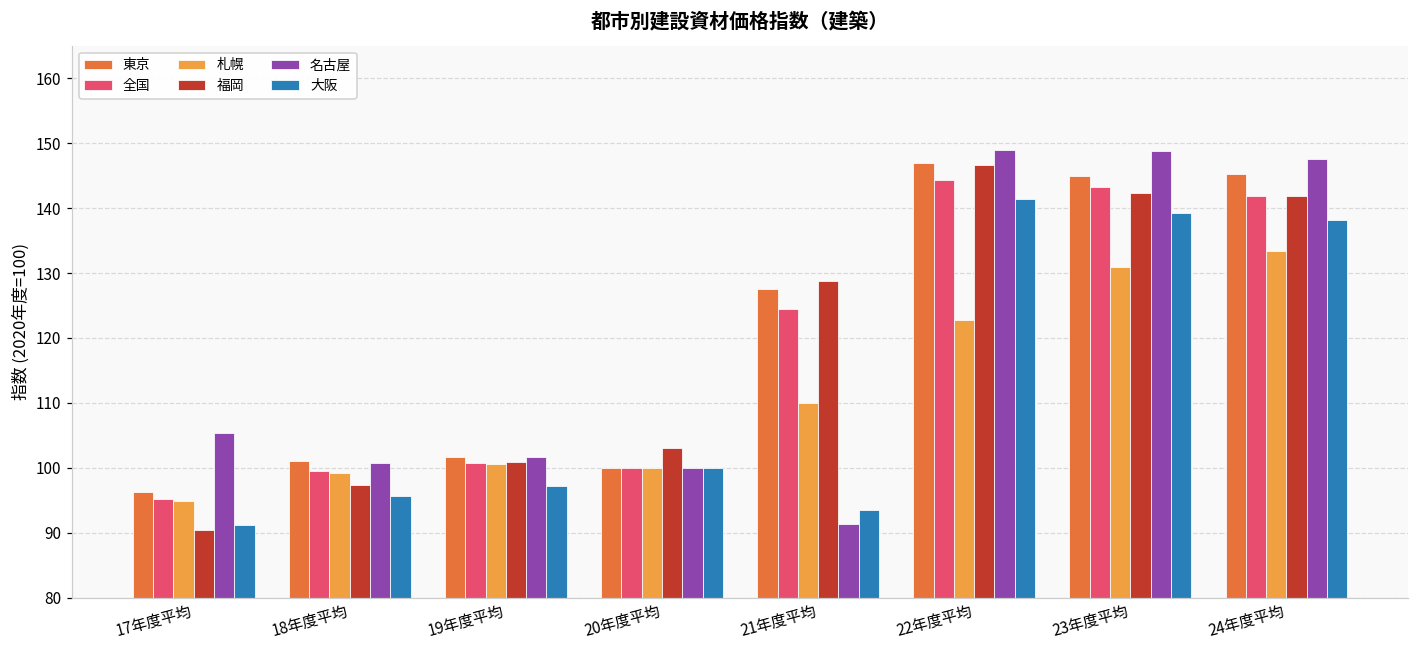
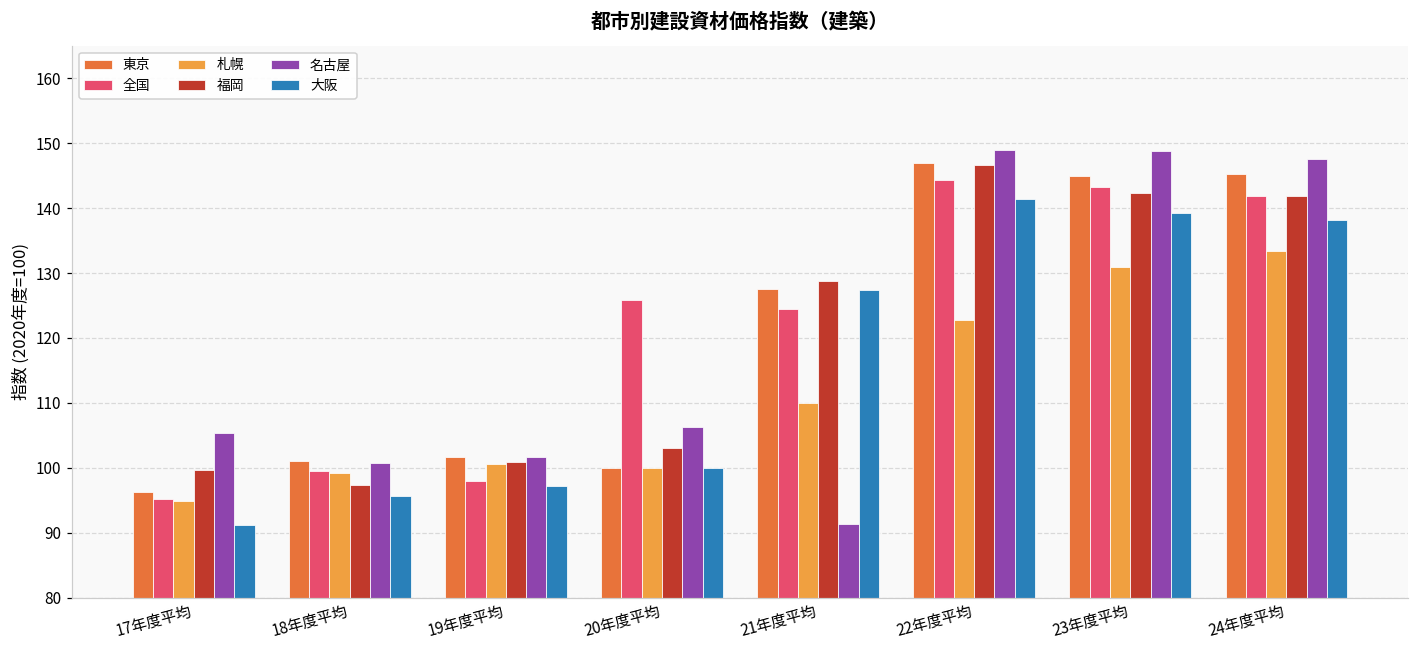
  {
    "全国": {
      "17年度平均": 95,
      "18年度平均": 100,
-     "19年度平均": 101,
-     "20年度平均": 100,
+     "19年度平均": 98,
+     "20年度平均": 126,
      "21年度平均": 124,
      "22年度平均": 144,
      "23年度平均": 143,
      "24年度平均": 142
    },
    "福岡": {
-     "17年度平均": 90,
+     "17年度平均": 100,
      "18年度平均": 97,
      "19年度平均": 101,
      "20年度平均": 103,
      "21年度平均": 129,
      "22年度平均": 147,
      "23年度平均": 142,
      "24年度平均": 142
    },
    "名古屋": {
      "17年度平均": 105,
      "18年度平均": 101,
      "19年度平均": 102,
-     "20年度平均": 100,
+     "20年度平均": 106,
      "21年度平均": 91,
      "22年度平均": 149,
      "23年度平均": 149,
      "24年度平均": 148
    },
    "大阪": {
      "17年度平均": 91,
      "18年度平均": 96,
      "19年度平均": 97,
      "20年度平均": 100,
-     "21年度平均": 94,
+     "21年度平均": 127,
      "22年度平均": 141,
      "23年度平均": 139,
      "24年度平均": 138
    }
  }
